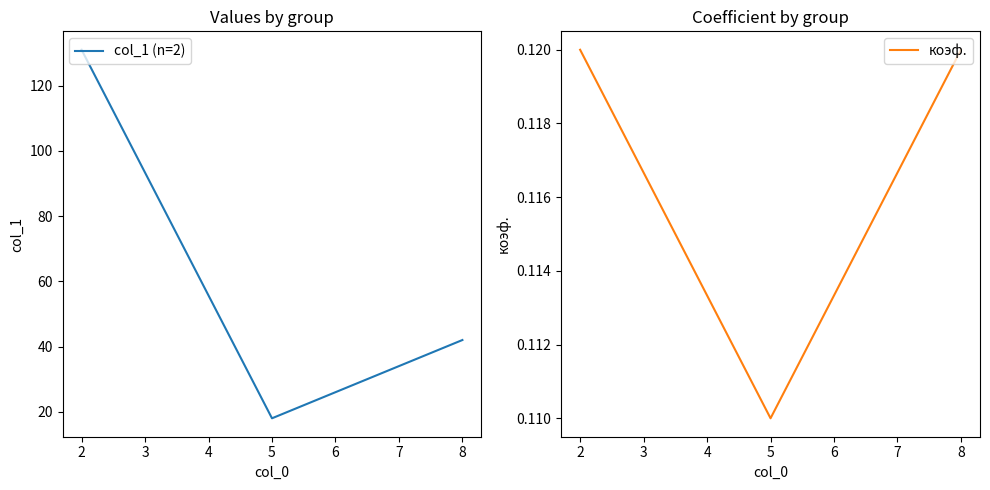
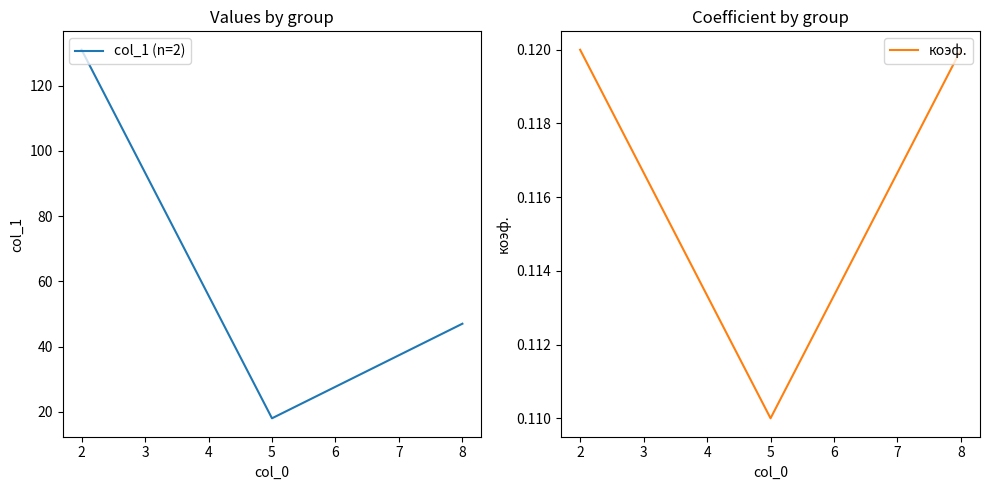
  {
    "Values by group": {
      "5": 18,
-     "8": 42
+     "8": 47
    },
    "Coefficient by group": {
      "2": 0.1200,
      "5": 0.1100
    }
  }
